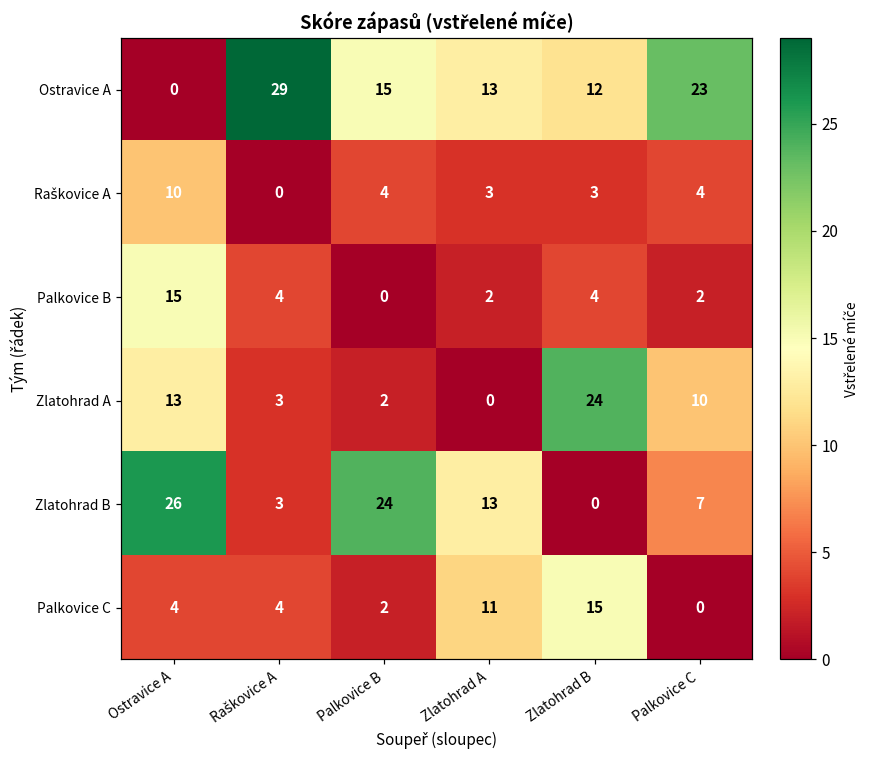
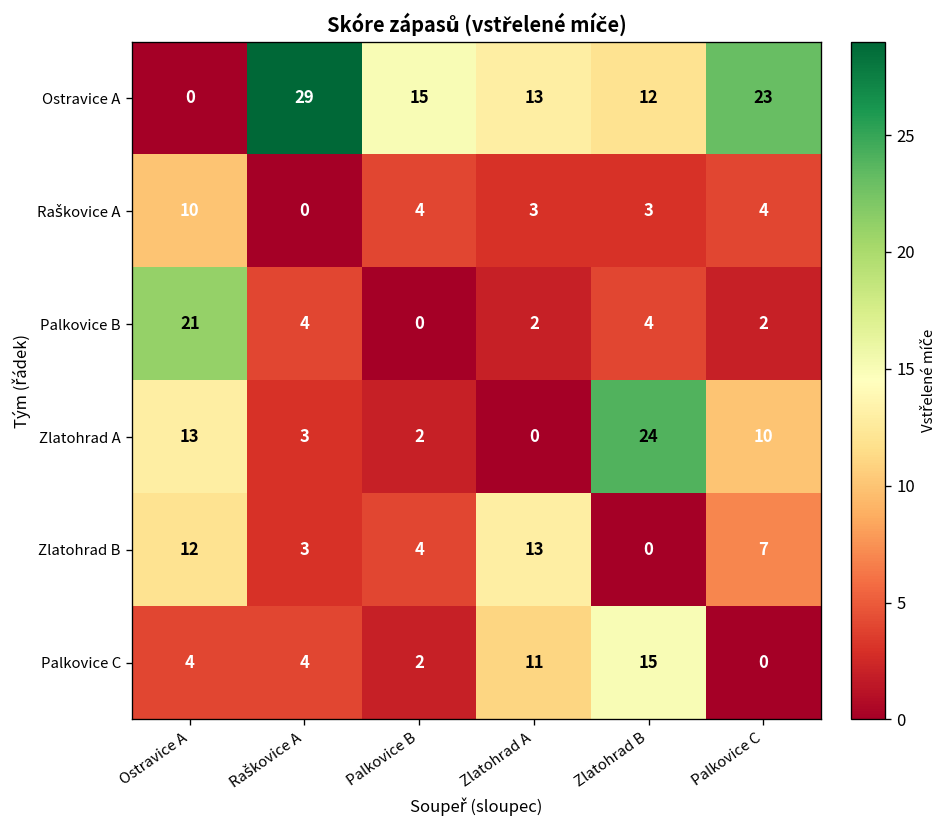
  {
    "Ostravice A": {
      "Ostravice A": 0,
      "Raškovice A": 29,
      "Palkovice B": 15,
      "Zlatohrad A": 13,
      "Zlatohrad B": 12,
      "Palkovice C": 23
    },
    "Raškovice A": {
      "Ostravice A": 10,
      "Raškovice A": 0,
      "Palkovice B": 4,
      "Zlatohrad A": 3,
      "Zlatohrad B": 3,
      "Palkovice C": 4
    },
    "Palkovice B": {
-     "Ostravice A": 15,
+     "Ostravice A": 21,
      "Raškovice A": 4,
      "Palkovice B": 0,
      "Zlatohrad A": 2,
      "Zlatohrad B": 4,
      "Palkovice C": 2
    },
    "Zlatohrad A": {
      "Ostravice A": 13,
      "Raškovice A": 3,
      "Palkovice B": 2,
      "Zlatohrad A": 0,
      "Zlatohrad B": 24,
      "Palkovice C": 10
    },
    "Zlatohrad B": {
-     "Ostravice A": 26,
+     "Ostravice A": 12,
      "Raškovice A": 3,
-     "Palkovice B": 24,
+     "Palkovice B": 4,
      "Zlatohrad A": 13,
      "Zlatohrad B": 0,
      "Palkovice C": 7
    },
    "Palkovice C": {
      "Ostravice A": 4,
      "Raškovice A": 4,
      "Palkovice B": 2,
      "Zlatohrad A": 11,
      "Zlatohrad B": 15,
      "Palkovice C": 0
    }
  }
